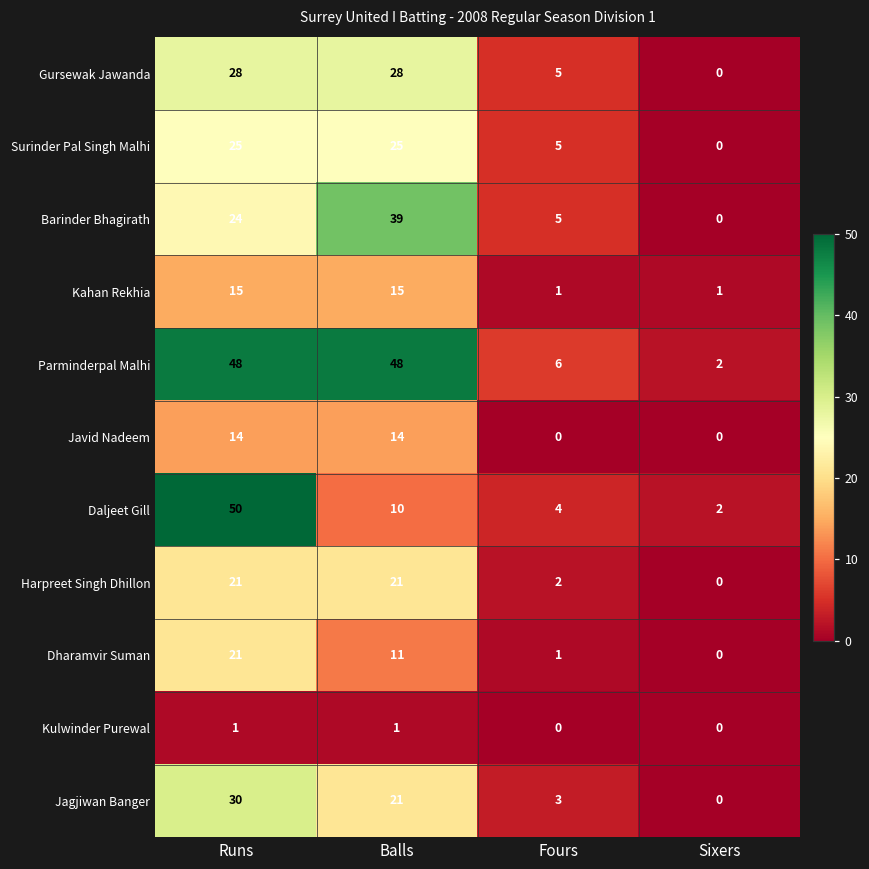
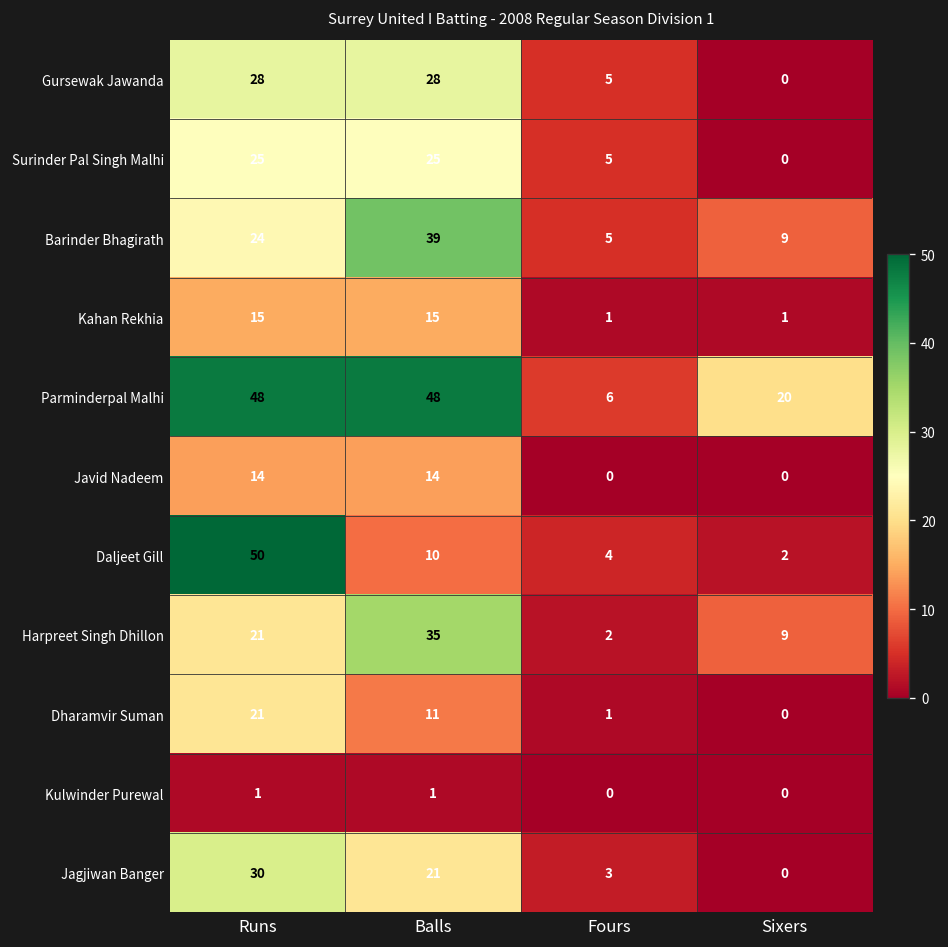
  {
    "Gursewak Jawanda": {
      "Runs": 28,
      "Balls": 28,
      "Fours": 5,
      "Sixers": 0
    },
    "Surinder Pal Singh Malhi": {
      "Runs": 25,
      "Balls": 25,
      "Fours": 5,
      "Sixers": 0
    },
    "Barinder Bhagirath": {
      "Runs": 24,
      "Balls": 39,
      "Fours": 5,
-     "Sixers": 0
+     "Sixers": 9
    },
    "Kahan Rekhia": {
      "Runs": 15,
      "Balls": 15,
      "Fours": 1,
      "Sixers": 1
    },
    "Parminderpal Malhi": {
      "Runs": 48,
      "Balls": 48,
      "Fours": 6,
-     "Sixers": 2
+     "Sixers": 20
    },
    "Javid Nadeem": {
      "Runs": 14,
      "Balls": 14,
      "Fours": 0,
      "Sixers": 0
    },
    "Daljeet Gill": {
      "Runs": 50,
      "Balls": 10,
      "Fours": 4,
      "Sixers": 2
    },
    "Harpreet Singh Dhillon": {
      "Runs": 21,
-     "Balls": 21,
+     "Balls": 35,
      "Fours": 2,
-     "Sixers": 0
+     "Sixers": 9
    },
    "Dharamvir Suman": {
      "Runs": 21,
      "Balls": 11,
      "Fours": 1,
      "Sixers": 0
    },
    "Kulwinder Purewal": {
      "Runs": 1,
      "Balls": 1,
      "Fours": 0,
      "Sixers": 0
    },
    "Jagjiwan Banger": {
      "Runs": 30,
      "Balls": 21,
      "Fours": 3,
      "Sixers": 0
    }
  }
